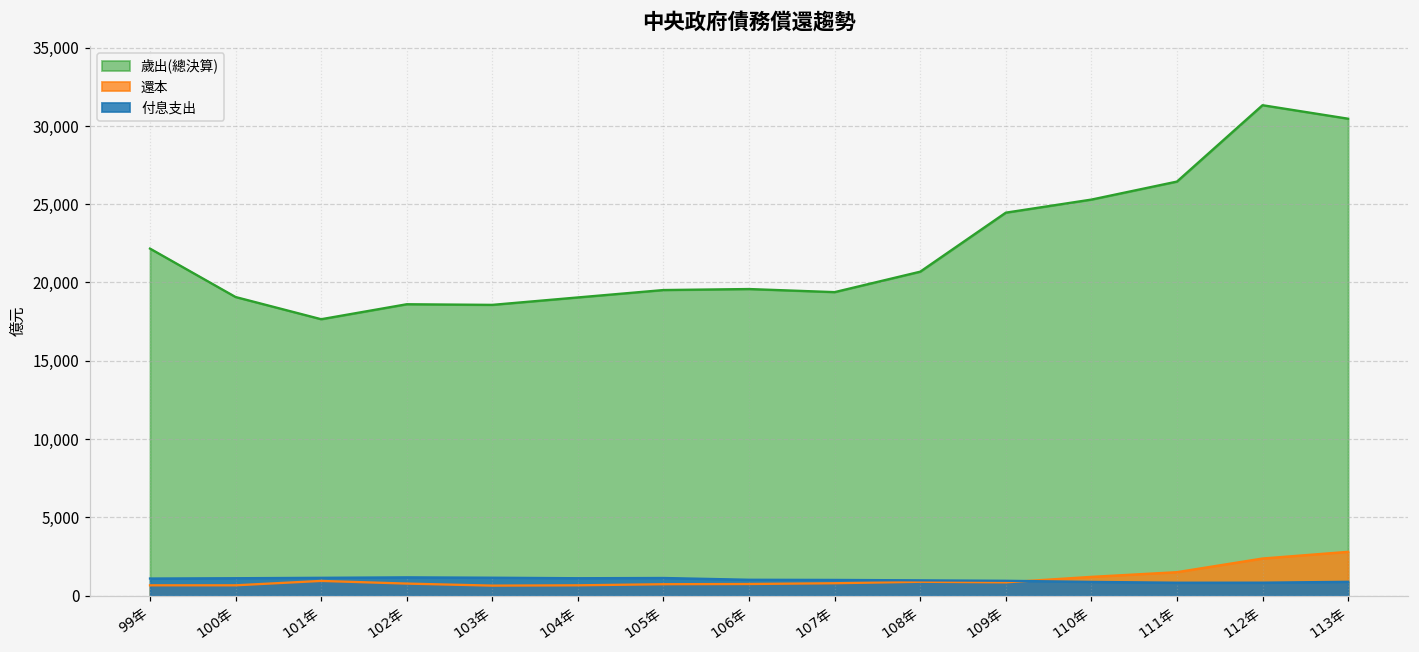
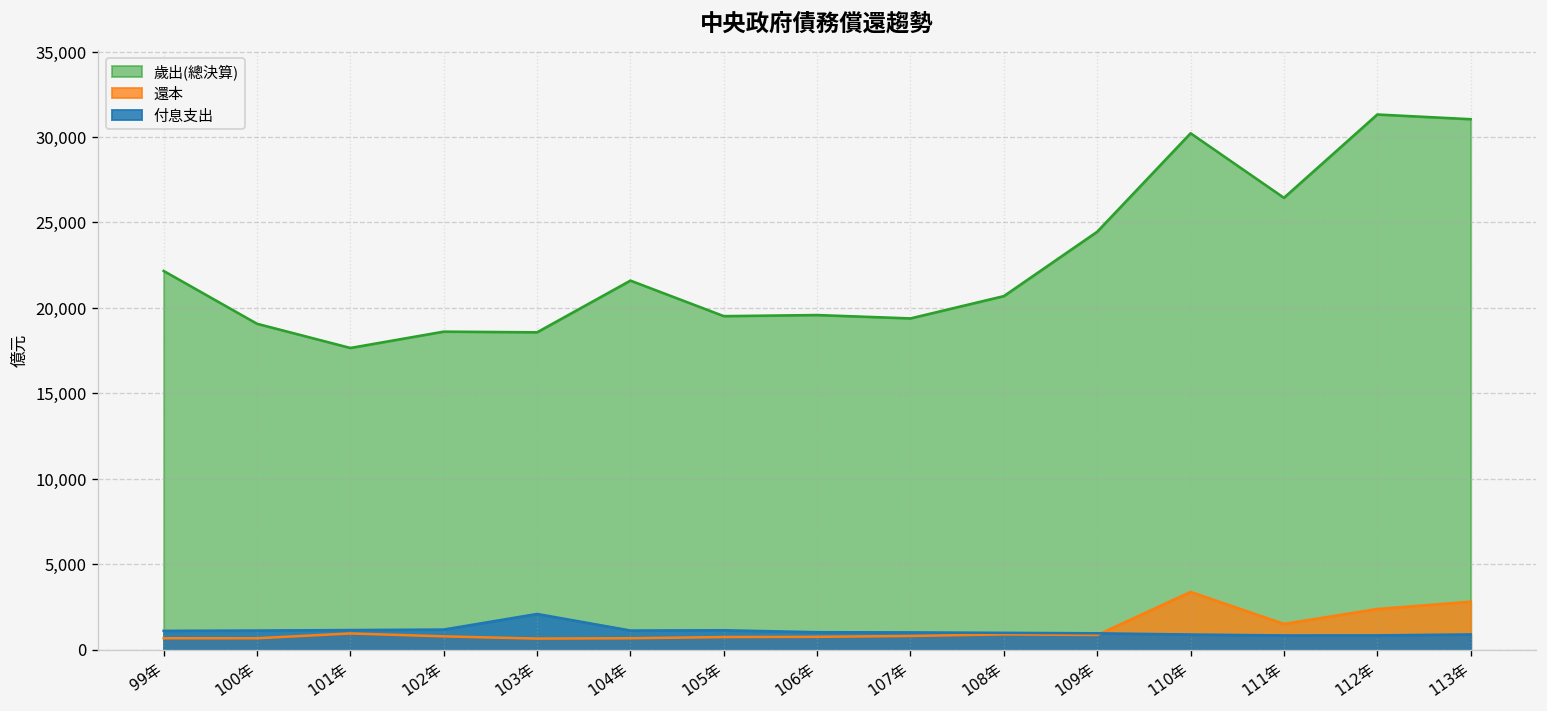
  {
    "歲出(總決算)": {
      "99年": "22,200",
      "100年": "19,100",
      "101年": "17,700",
      "102年": "18,600",
      "103年": "18,600",
-     "104年": "19,000",
+     "104年": "21,600",
      "105年": "19,500",
      "106年": "19,600",
      "107年": "19,400",
      "108年": "20,700",
      "109年": "24,500",
-     "110年": "25,300",
+     "110年": "30,200",
      "111年": "26,400",
      "112年": "31,300",
-     "113年": "30,500"
+     "113年": "31,000"
    },
    "還本": {
      "99年": "700",
      "100年": "700",
      "101年": "900",
      "102年": "800",
      "103年": "600",
      "104年": "700",
      "105年": "700",
      "106年": "700",
      "107年": "800",
-     "110年": "1,200",
+     "110年": "3,400",
      "111年": "1,500",
      "112年": "2,400",
      "113年": "2,800"
    },
    "付息支出": {
      "99年": "1,100",
      "100年": "1,100",
      "101年": "1,100",
      "102年": "1,200",
-     "103年": "1,100",
+     "103年": "2,100",
      "104年": "1,100",
      "105年": "1,100",
      "106年": "1,000",
      "107年": "1,000",
      "110年": "900",
      "111年": "800",
      "112年": "800",
      "113年": "900"
    }
  }
